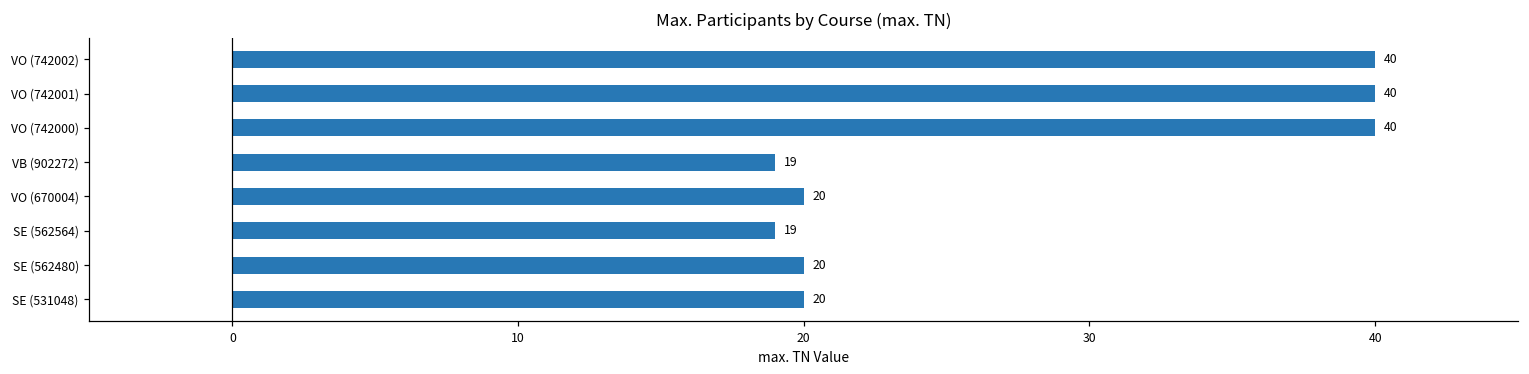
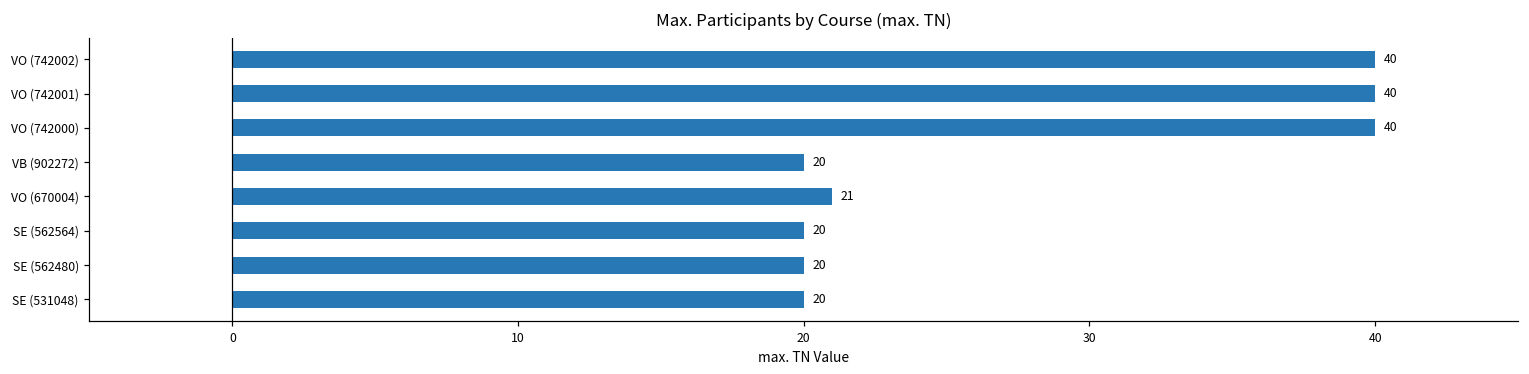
  {
    "VO (742002)": 40,
    "VO (742001)": 40,
    "VO (742000)": 40,
-   "VB (902272)": 19,
-   "VO (670004)": 20,
-   "SE (562564)": 19,
+   "VB (902272)": 20,
+   "VO (670004)": 21,
+   "SE (562564)": 20,
    "SE (562480)": 20,
    "SE (531048)": 20
  }
